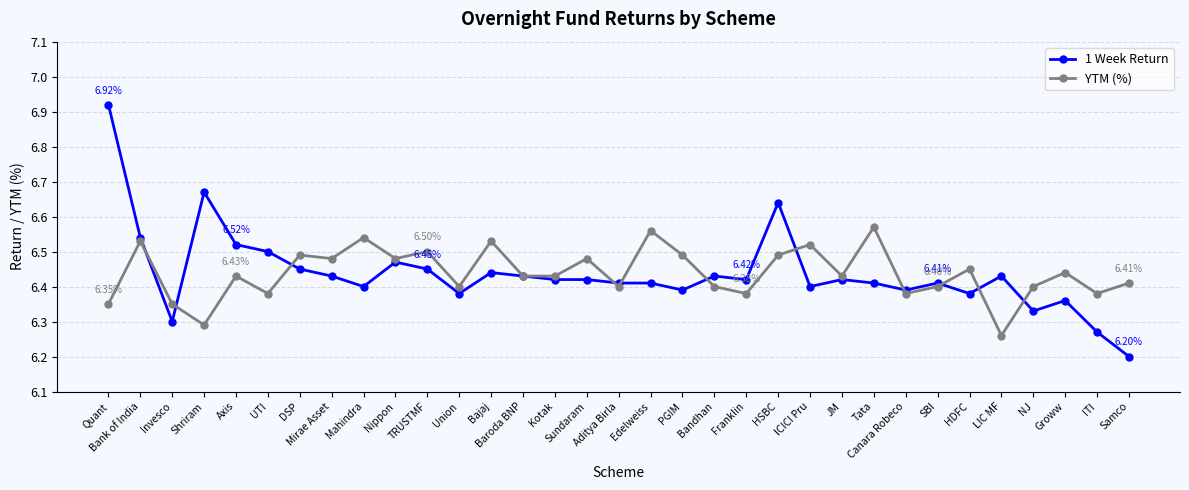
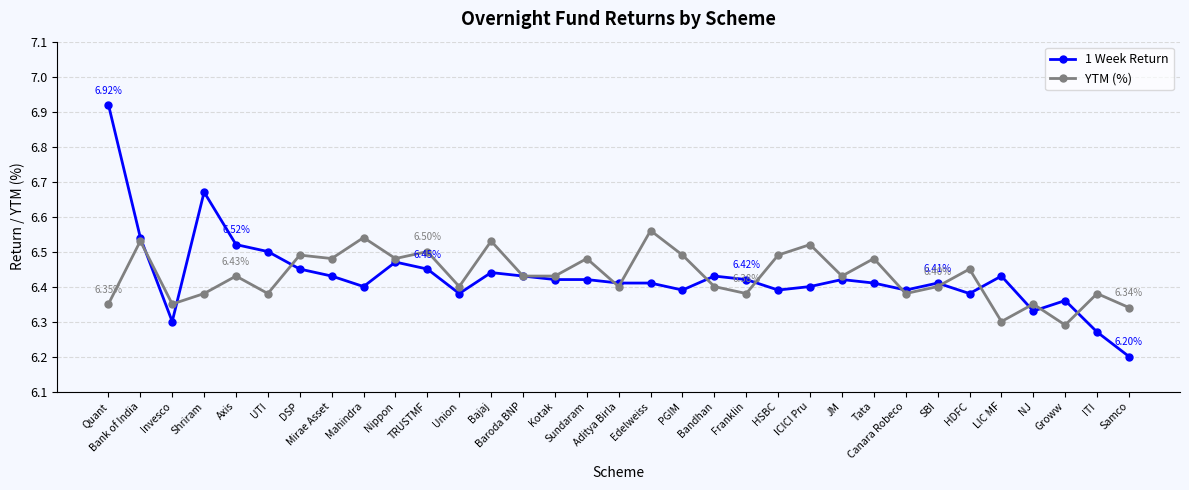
  {
    "1 Week Return": {
      "Bank of India": "6.54",
      "Invesco": "6.30",
      "Shriram": "6.67",
      "UTI": "6.50",
      "DSP": "6.45",
      "Mirae Asset": "6.43",
      "Mahindra": "6.40",
      "Nippon": "6.47",
      "Union": "6.38",
      "Bajaj": "6.44",
      "Kotak": "6.42",
      "Sundaram": "6.42",
      "Aditya Birla": "6.41",
      "Edelweiss": "6.41",
      "PGIM": "6.39",
      "Bandhan": "6.43",
-     "HSBC": "6.64",
+     "HSBC": "6.39",
      "ICICI Pru": "6.40",
      "JM": "6.42",
      "Tata": "6.41",
      "Canara Robeco": "6.39",
      "HDFC": "6.38",
      "LIC MF": "6.43",
      "NJ": "6.33",
      "Groww": "6.36",
      "ITI": "6.27"
    },
    "YTM (%)": {
      "Quant": "6.35%",
-     "Shriram": "6.29",
+     "Shriram": "6.38",
      "Axis": "6.43%",
      "TRUSTMF": "6.50%",
-     "Tata": "6.57",
-     "LIC MF": "6.26",
-     "NJ": "6.40",
-     "Groww": "6.44",
-     "Samco": "6.41%"
+     "Tata": "6.48",
+     "LIC MF": "6.30",
+     "NJ": "6.35",
+     "Groww": "6.29",
+     "Samco": "6.34%"
    }
  }
